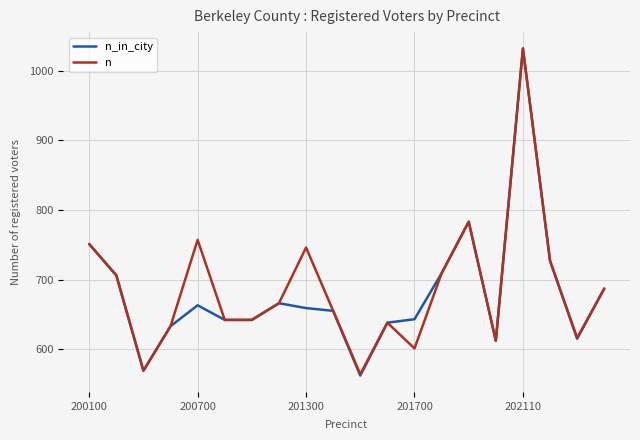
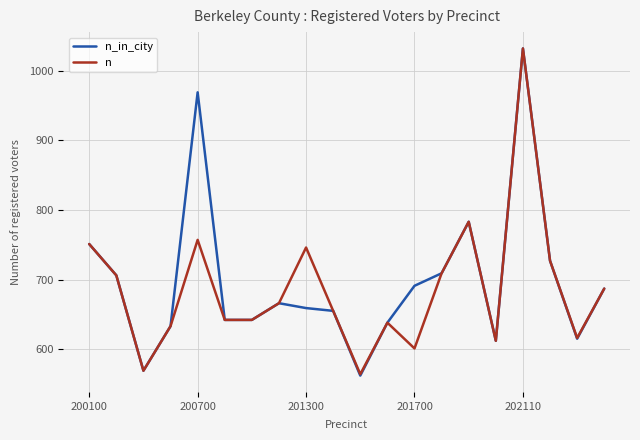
  {
    "n_in_city": {
-     "200700": 660,
+     "200700": 970,
      "201300": 660,
-     "201700": 640
+     "201700": 690
    },
    "n": {
      "200700": 760,
      "201300": 750,
      "201700": 600
    }
  }
